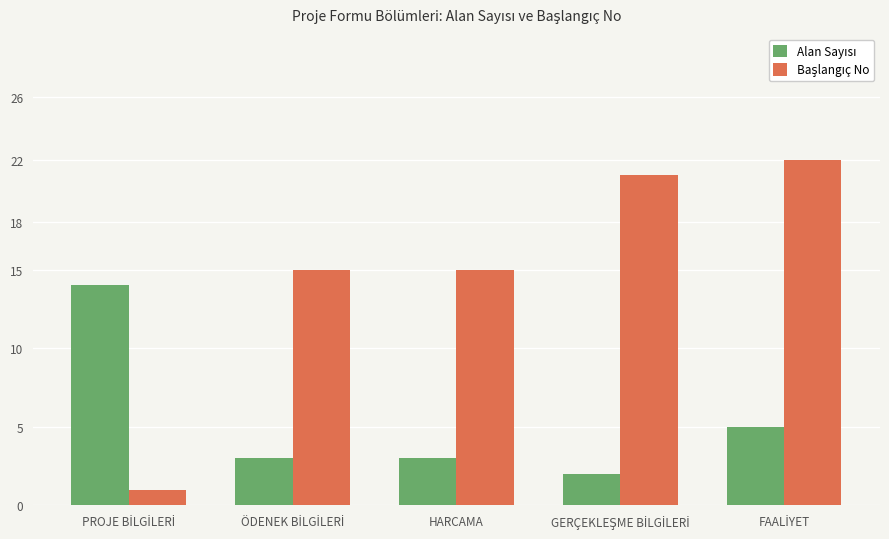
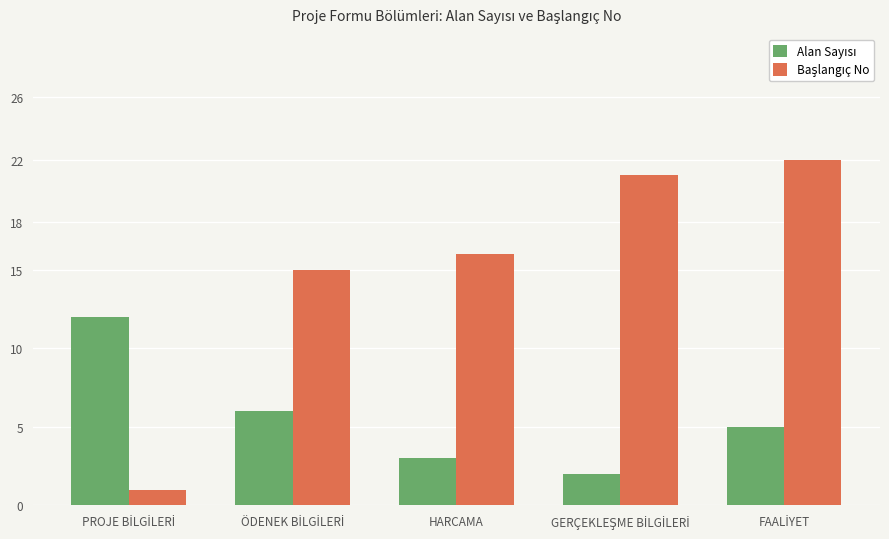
  {
    "Alan Sayısı": {
-     "PROJE BİLGİLERİ": 14,
-     "ÖDENEK BİLGİLERİ": 3,
+     "PROJE BİLGİLERİ": 12,
+     "ÖDENEK BİLGİLERİ": 6,
      "HARCAMA": 3,
      "GERÇEKLEŞME BİLGİLERİ": 2,
      "FAALİYET": 5
    },
    "Başlangıç No": {
      "PROJE BİLGİLERİ": 1,
      "ÖDENEK BİLGİLERİ": 15,
-     "HARCAMA": 15,
+     "HARCAMA": 16,
      "GERÇEKLEŞME BİLGİLERİ": 21,
      "FAALİYET": 22
    }
  }
